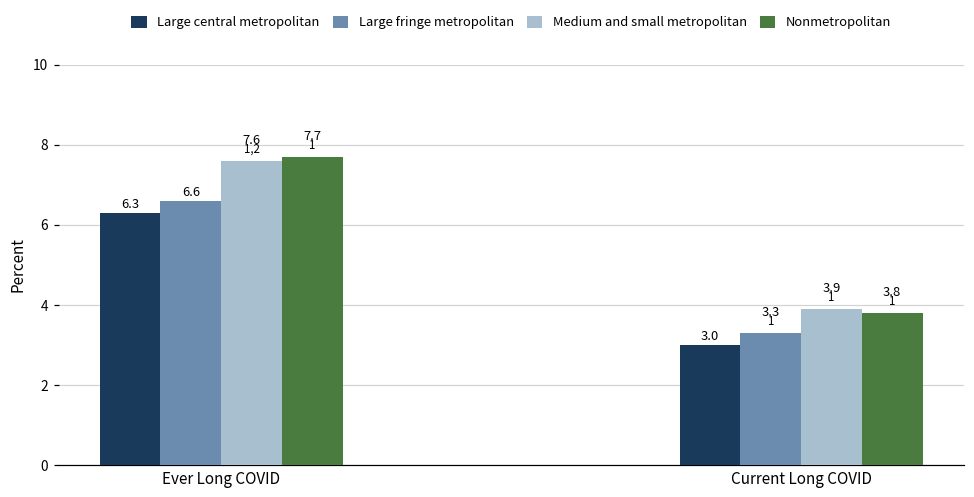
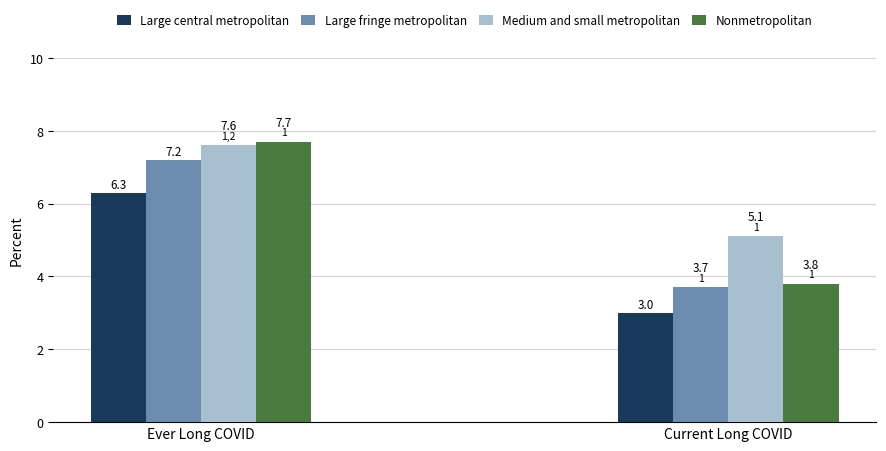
  {
    "Large central metropolitan": {
      "Ever Long COVID": 6.3,
      "Current Long COVID": 3.0
    },
    "Large fringe metropolitan": {
-     "Ever Long COVID": 6.6,
-     "Current Long COVID": 3.3
+     "Ever Long COVID": 7.2,
+     "Current Long COVID": 3.7
    },
    "Medium and small metropolitan": {
      "Ever Long COVID": 7.6,
-     "Current Long COVID": 3.9
+     "Current Long COVID": 5.1
    },
    "Nonmetropolitan": {
      "Ever Long COVID": 7.7,
      "Current Long COVID": 3.8
    }
  }
